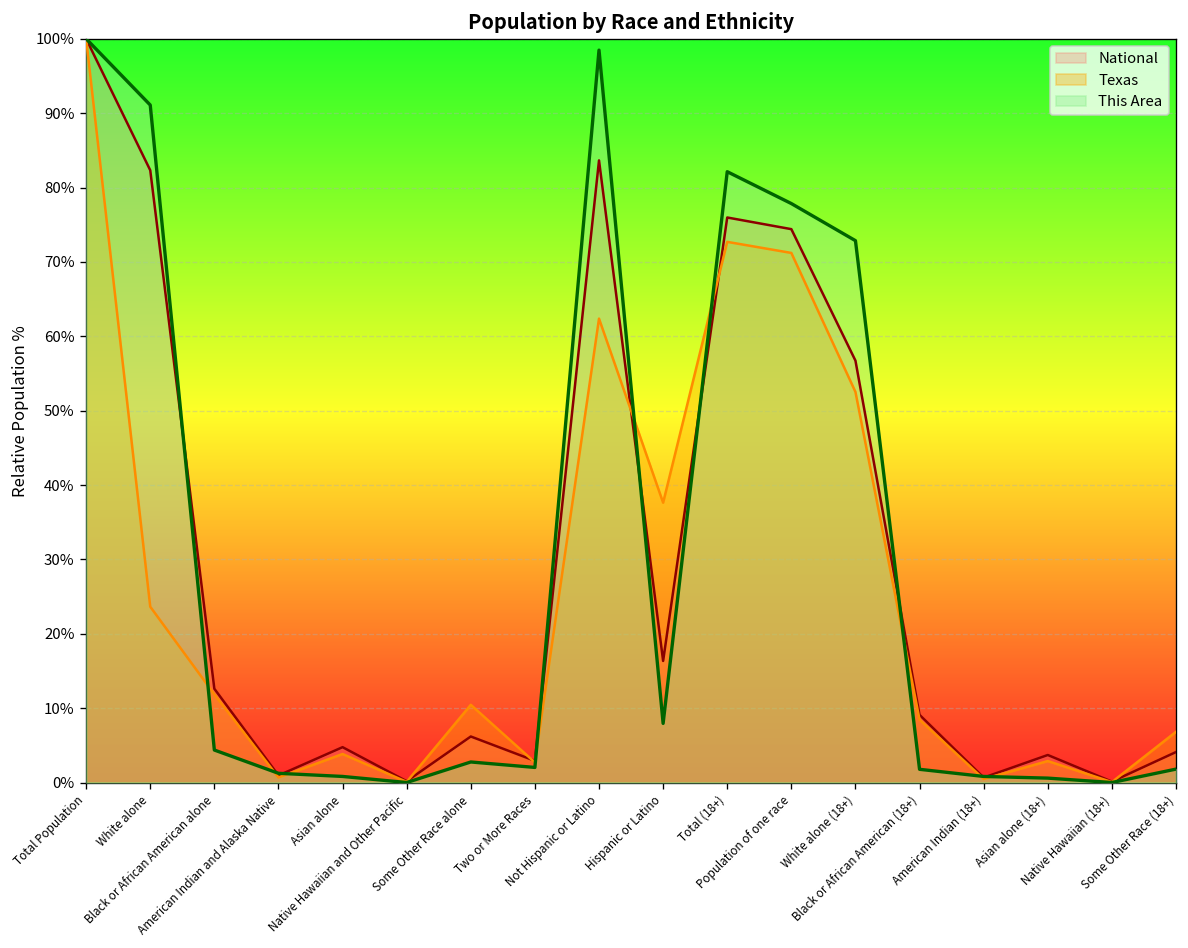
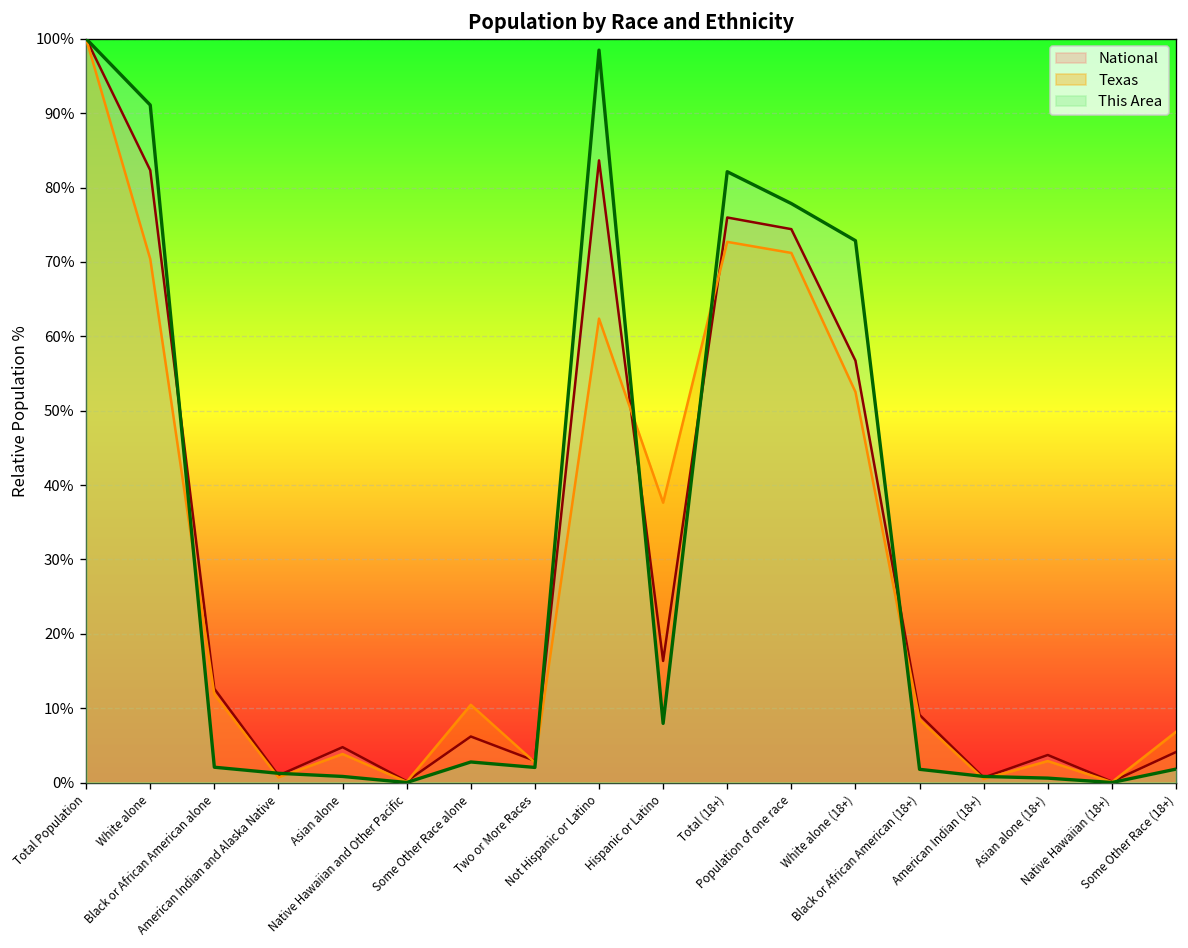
  {
    "National": {
      "White alone": "82%",
      "Black or African American alone": "13%",
      "Asian alone": "5%",
      "Some Other Race alone": "6%",
      "Not Hispanic or Latino": "84%",
      "Hispanic or Latino": "16%",
      "Total (18+)": "76%",
      "Population of one race": "74%",
      "White alone (18+)": "57%",
      "Black or African American (18+)": "9%",
      "Asian alone (18+)": "4%",
      "Some Other Race (18+)": "4%"
    },
    "Texas": {
-     "White alone": "24%",
+     "White alone": "70%",
      "Black or African American alone": "12%",
      "Asian alone": "4%",
      "Some Other Race alone": "10%",
      "Not Hispanic or Latino": "62%",
      "Hispanic or Latino": "38%",
      "Total (18+)": "73%",
      "Population of one race": "71%",
      "White alone (18+)": "53%",
      "Black or African American (18+)": "8%",
      "Asian alone (18+)": "3%",
      "Some Other Race (18+)": "7%"
    },
    "This Area": {
      "White alone": "91%",
-     "Black or African American alone": "4%",
+     "Black or African American alone": "2%",
      "Asian alone": "1%",
      "Some Other Race alone": "3%",
      "Two or More Races": "2%",
      "Not Hispanic or Latino": "98%",
      "Hispanic or Latino": "8%",
      "Total (18+)": "82%",
      "Population of one race": "78%",
      "White alone (18+)": "73%",
      "Black or African American (18+)": "2%",
      "Asian alone (18+)": "1%",
      "Some Other Race (18+)": "2%"
    }
  }
